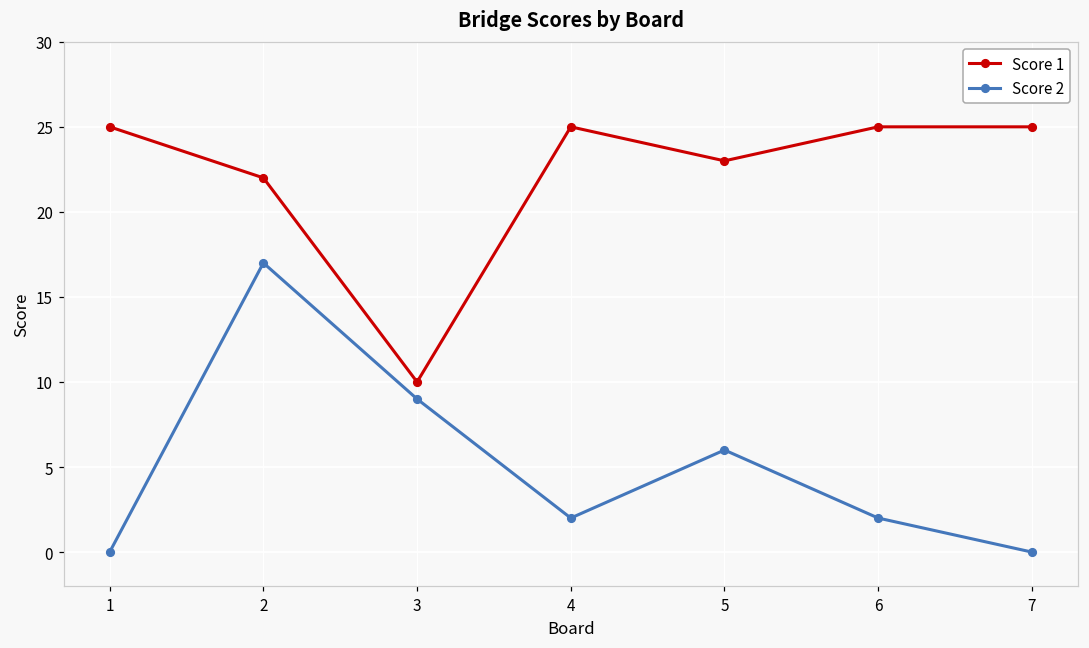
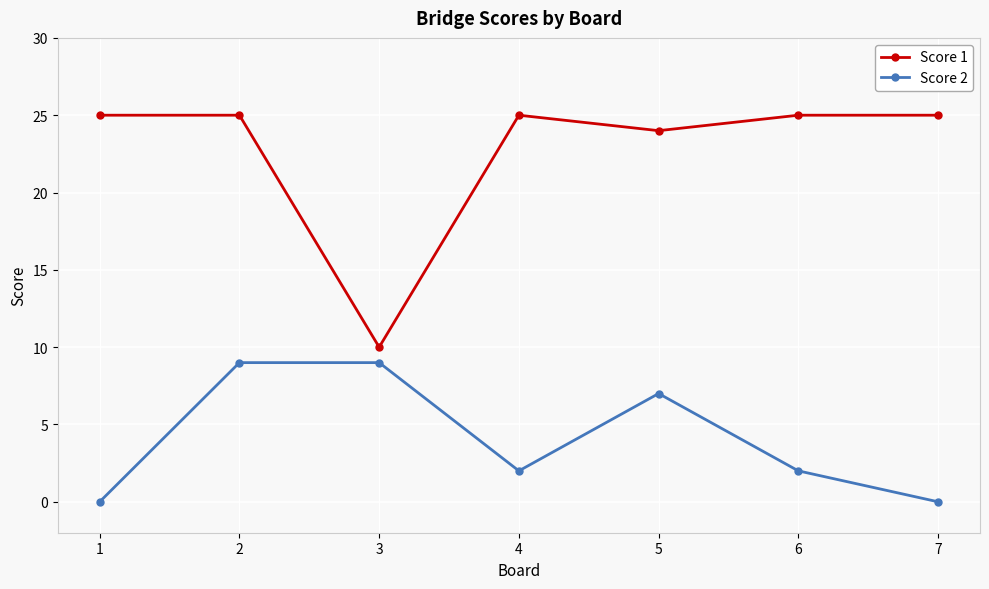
  {
    "Score 1": {
      "1": 25,
-     "2": 22,
+     "2": 25,
      "3": 10,
      "4": 25,
-     "5": 23,
+     "5": 24,
      "6": 25,
      "7": 25
    },
    "Score 2": {
      "1": 0,
-     "2": 17,
+     "2": 9,
      "3": 9,
      "4": 2,
-     "5": 6,
+     "5": 7,
      "6": 2,
      "7": 0
    }
  }
